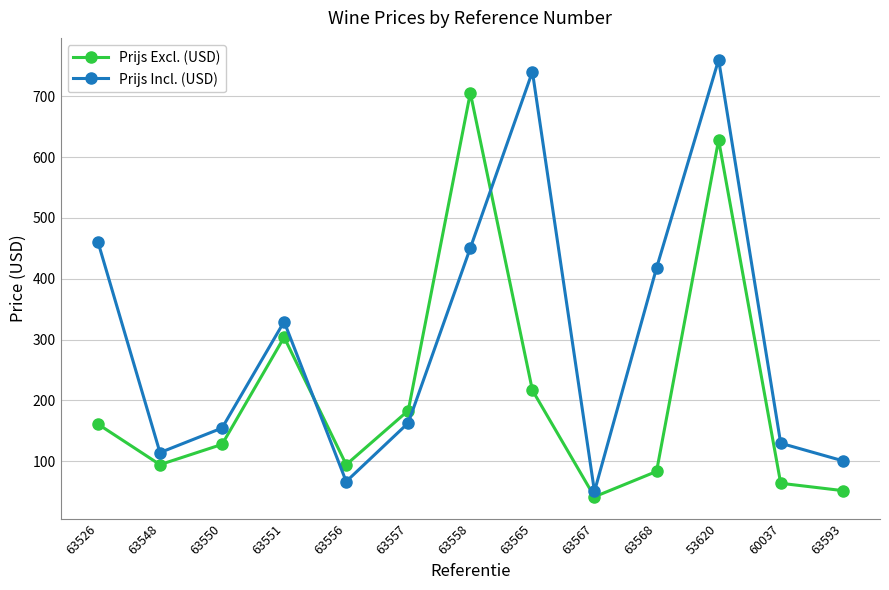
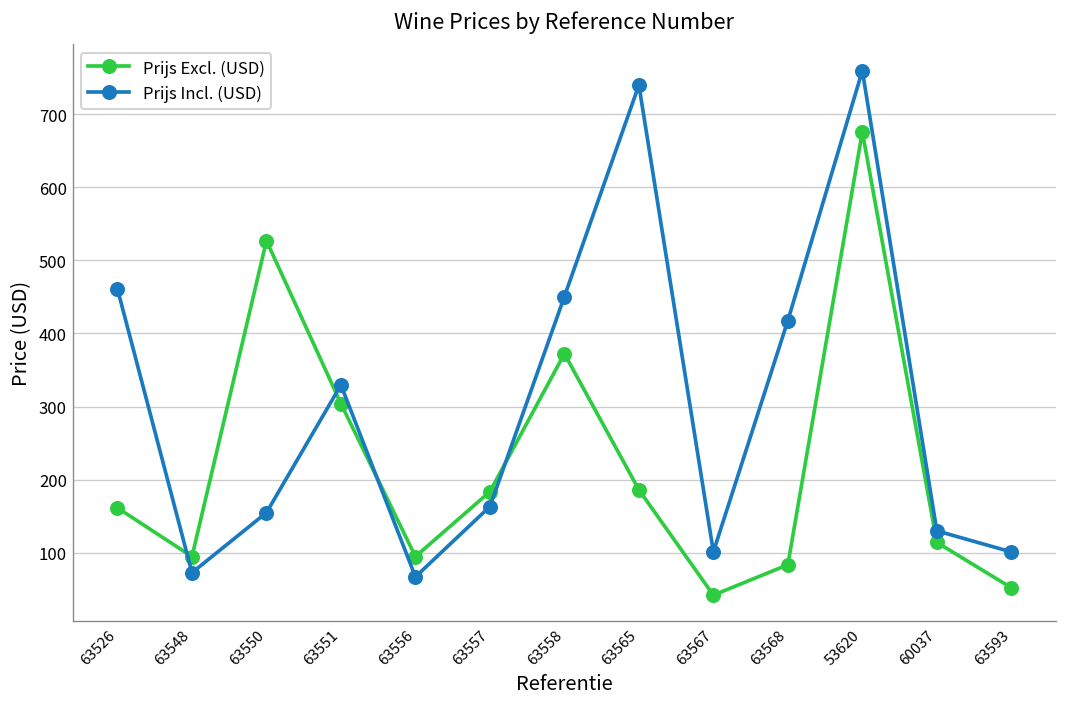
  {
    "Prijs Excl. (USD)": {
      "63526": 160,
      "63548": 90,
-     "63550": 130,
+     "63550": 530,
      "63551": 300,
      "63556": 90,
      "63557": 180,
-     "63558": 710,
-     "63565": 220,
+     "63558": 370,
+     "63565": 190,
      "63567": 40,
      "63568": 80,
-     "53620": 630,
-     "60037": 60,
+     "53620": 680,
+     "60037": 110,
      "63593": 50
    },
    "Prijs Incl. (USD)": {
      "63526": 460,
-     "63548": 110,
+     "63548": 70,
      "63550": 150,
      "63551": 330,
      "63556": 70,
      "63557": 160,
      "63558": 450,
      "63565": 740,
-     "63567": 50,
+     "63567": 100,
      "63568": 420,
      "53620": 760,
      "60037": 130,
      "63593": 100
    }
  }
